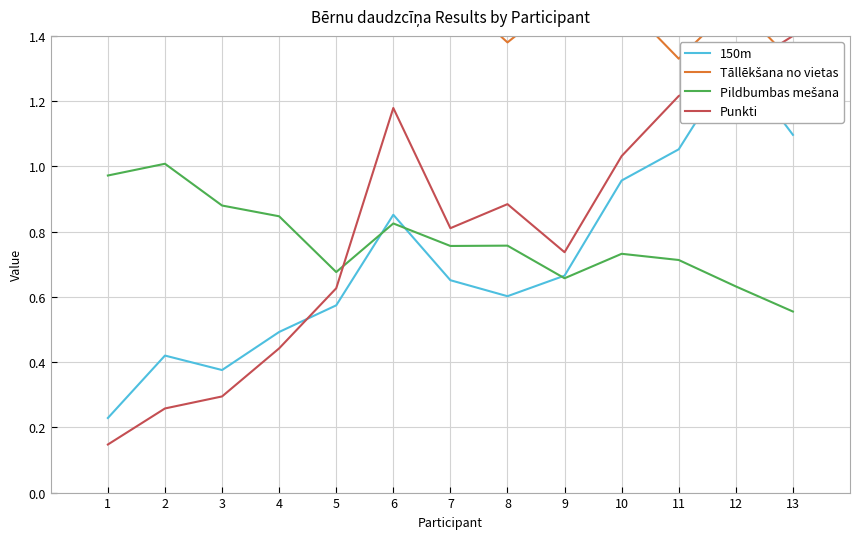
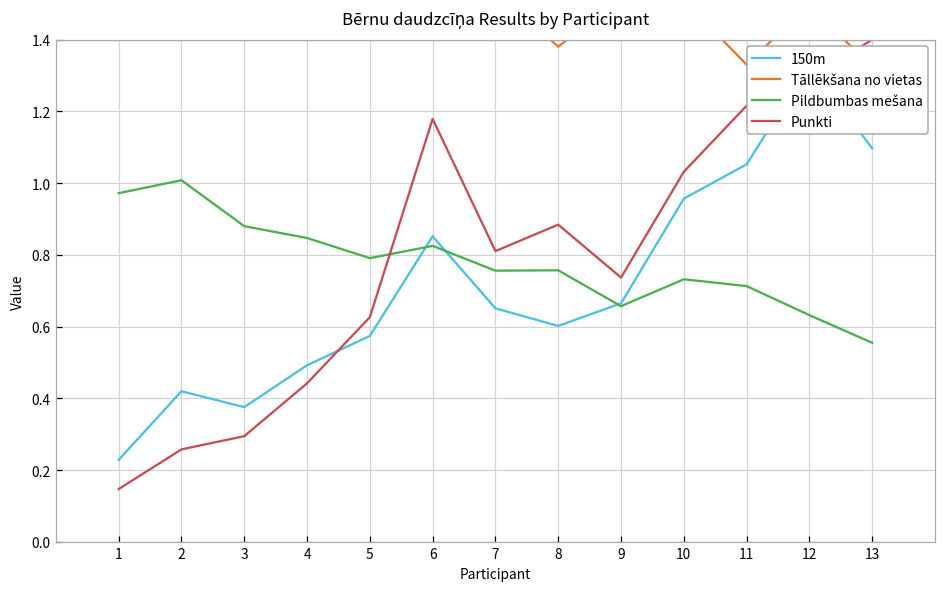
  {
    "150m": {
      "1": 0.23,
      "2": 0.42,
      "3": 0.38,
      "4": 0.49,
      "5": 0.57,
      "6": 0.85,
      "7": 0.65,
      "8": 0.60,
      "9": 0.67,
      "10": 0.96,
      "11": 1.05,
      "13": 1.10
    },
    "Tāllēkšana no vietas": {
      "8": 1.38,
      "11": 1.33
    },
    "Pildbumbas mešana": {
      "1": 0.97,
      "2": 1.01,
      "3": 0.88,
      "4": 0.85,
-     "5": 0.68,
+     "5": 0.79,
      "6": 0.83,
      "7": 0.76,
      "8": 0.76,
      "9": 0.66,
      "10": 0.73,
      "11": 0.71,
      "12": 0.63,
      "13": 0.55
    },
    "Punkti": {
      "1": 0.15,
      "2": 0.26,
      "3": 0.29,
      "4": 0.44,
      "5": 0.63,
      "6": 1.18,
      "7": 0.81,
      "8": 0.88,
      "9": 0.74,
      "10": 1.03,
      "11": 1.22,
      "13": 1.40
    }
  }
